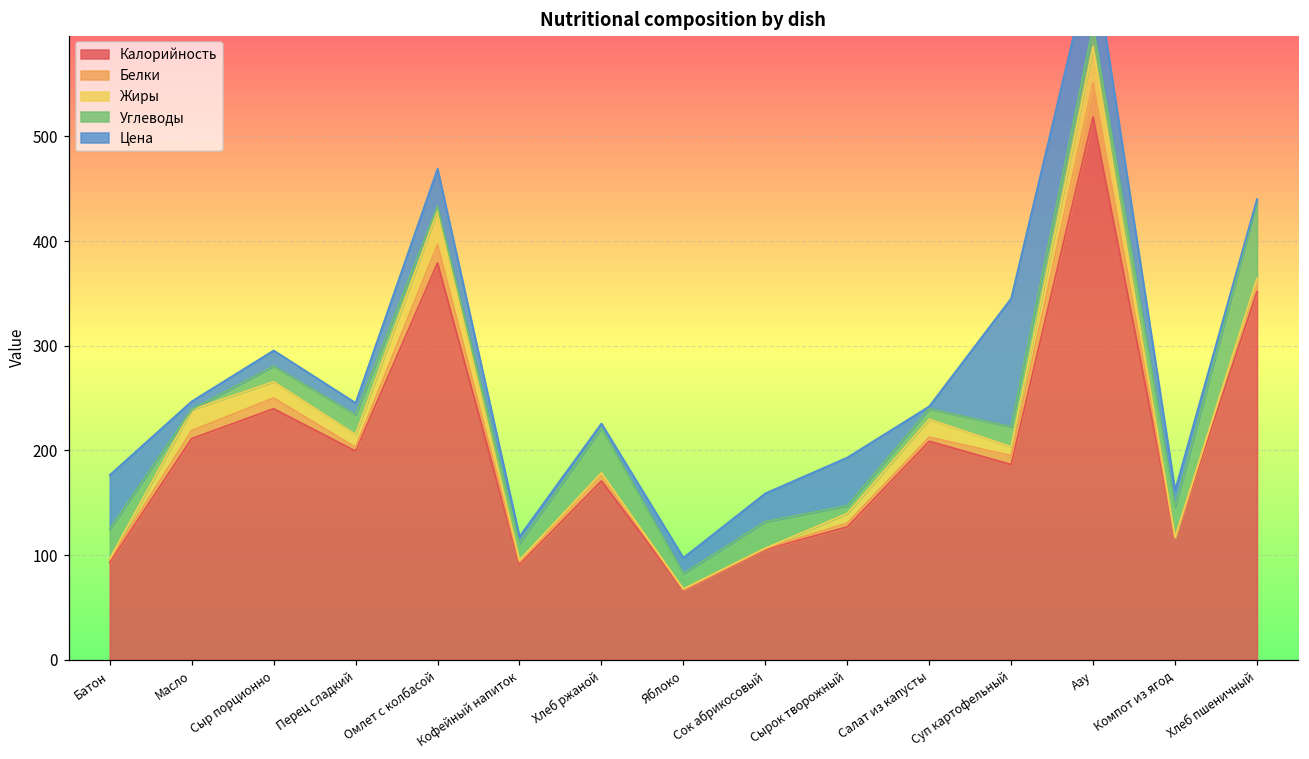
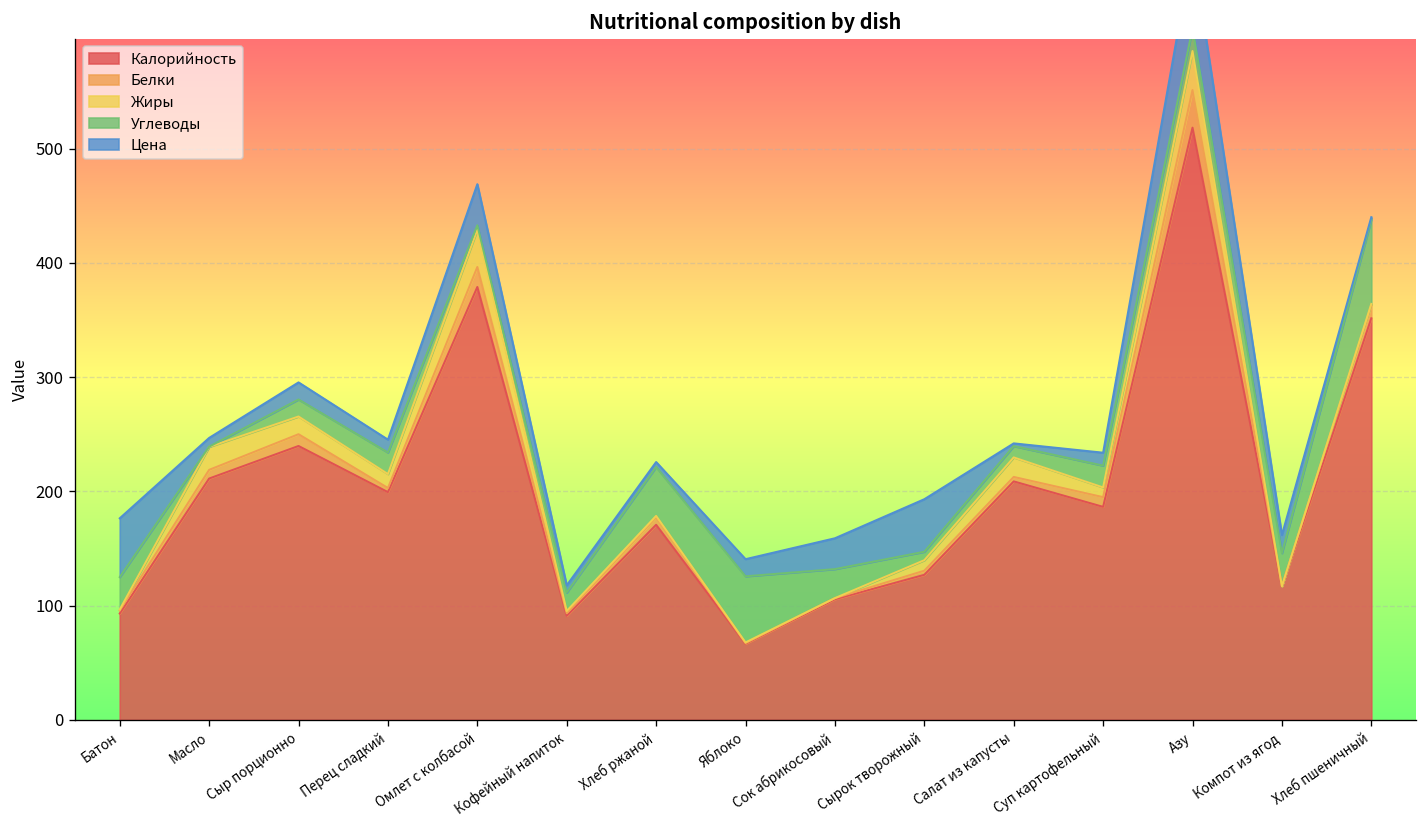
  {
    "Калорийность": {
      "Батон": 90,
      "Масло": 210,
      "Сыр порционно": 240,
      "Перец сладкий": 200,
      "Омлет с колбасой": 380,
      "Хлеб ржаной": 170,
      "Сырок творожный": 130,
      "Салат из капусты": 210,
      "Суп картофельный": 190,
      "Азу": 520,
      "Хлеб пшеничный": 350
    },
    "Углеводы": {
      "Батон": 30,
      "Сыр порционно": 10,
      "Перец сладкий": 20,
      "Омлет с колбасой": 0,
      "Кофейный напиток": 20,
      "Хлеб ржаной": 40,
-     "Яблоко": 10,
+     "Яблоко": 60,
      "Сок абрикосовый": 30,
      "Сырок творожный": 10,
      "Суп картофельный": 20,
      "Компот из ягод": 30
    },
    "Цена": {
      "Батон": 50,
      "Масло": 10,
      "Сыр порционно": 10,
      "Перец сладкий": 10,
      "Омлет с колбасой": 40,
      "Кофейный напиток": 10,
      "Хлеб ржаной": 0,
      "Яблоко": 20,
      "Сок абрикосовый": 30,
      "Сырок творожный": 50,
-     "Суп картофельный": 120,
+     "Суп картофельный": 10,
      "Компот из ягод": 20
    }
  }
